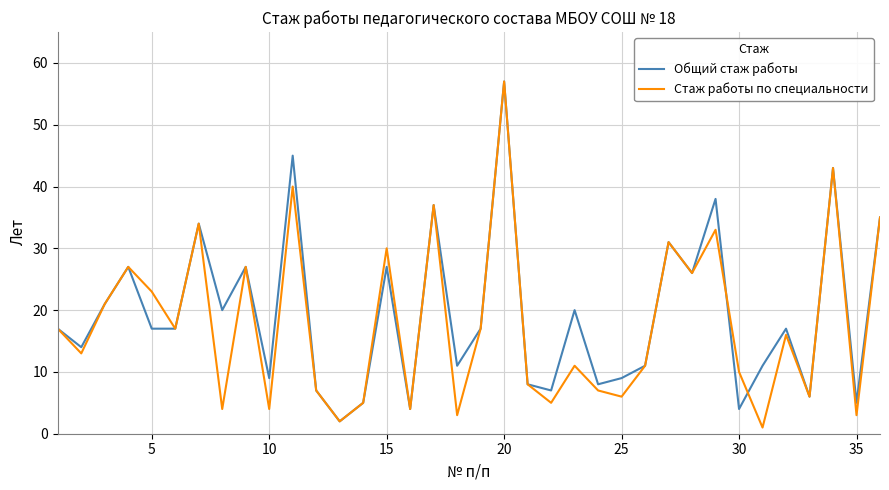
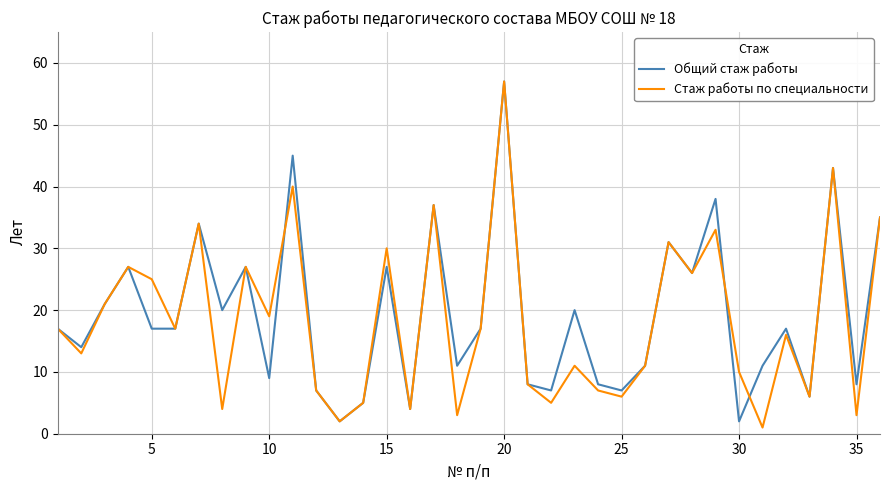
  {
    "Общий стаж работы": {
      "5": 17,
      "10": 9,
      "15": 27,
-     "25": 9,
-     "30": 4,
-     "35": 5
+     "25": 7,
+     "30": 2,
+     "35": 8
    },
    "Стаж работы по специальности": {
-     "5": 23,
-     "10": 4,
+     "5": 25,
+     "10": 19,
      "15": 30,
      "25": 6,
      "30": 10,
      "35": 3
    }
  }
